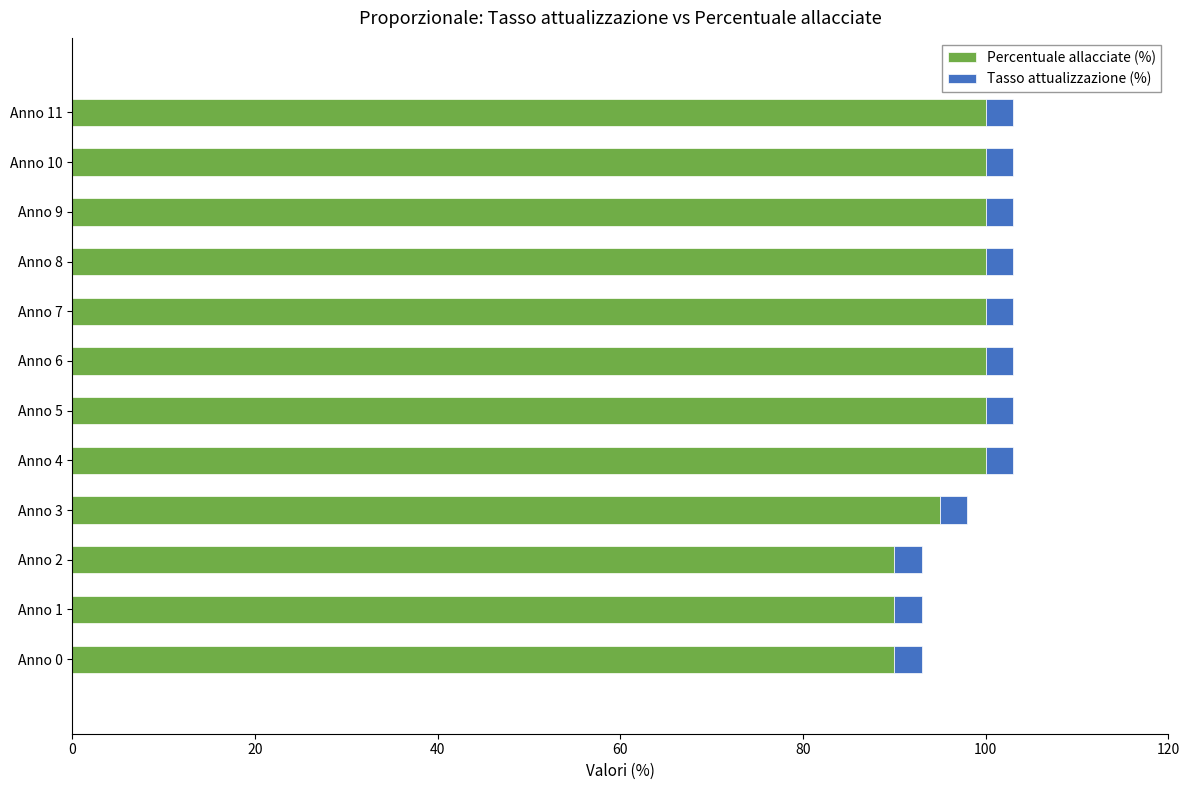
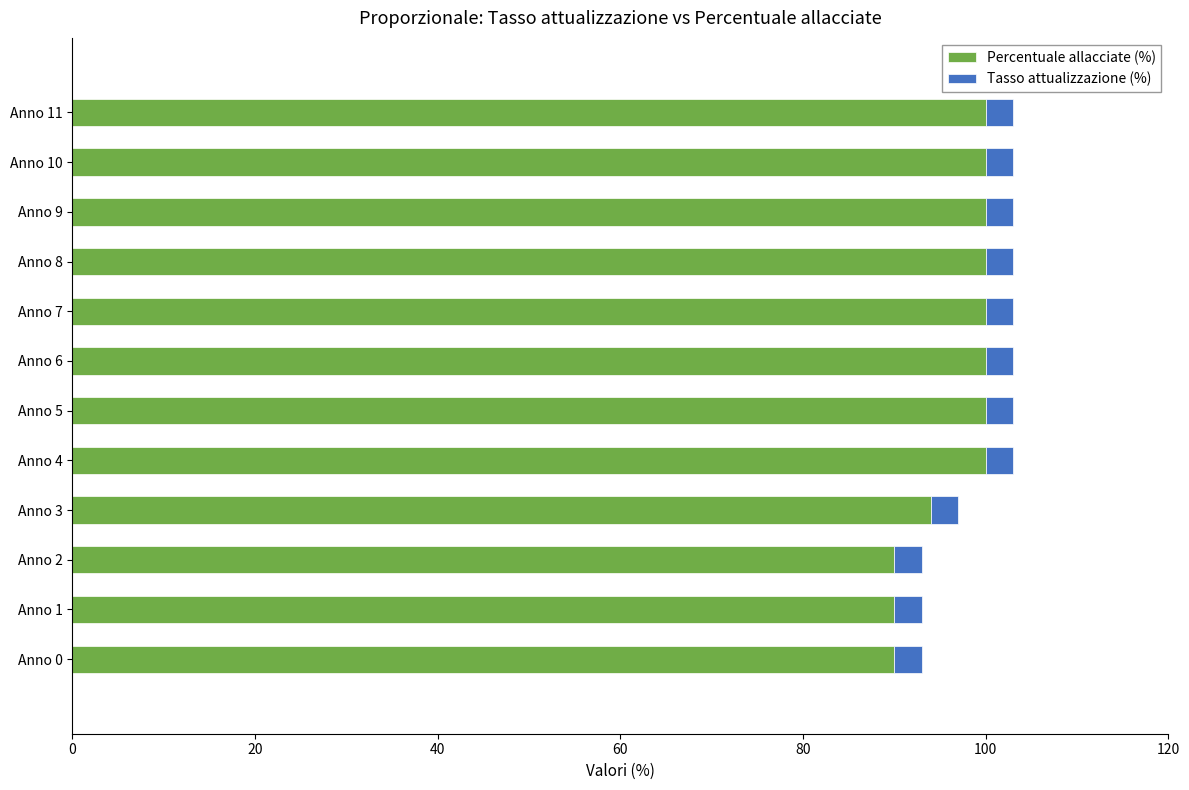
  {
    "Percentuale allacciate (%)": {
      "Anno 11": 100,
      "Anno 10": 100,
      "Anno 9": 100,
      "Anno 8": 100,
      "Anno 7": 100,
      "Anno 6": 100,
      "Anno 5": 100,
      "Anno 4": 100,
-     "Anno 3": 95,
+     "Anno 3": 94,
      "Anno 2": 90,
      "Anno 1": 90,
      "Anno 0": 90
    },
    "Tasso attualizzazione (%)": {
      "Anno 11": 3,
      "Anno 10": 3,
      "Anno 9": 3,
      "Anno 8": 3,
      "Anno 7": 3,
      "Anno 6": 3,
      "Anno 5": 3,
      "Anno 4": 3,
      "Anno 3": 3,
      "Anno 2": 3,
      "Anno 1": 3,
      "Anno 0": 3
    }
  }
